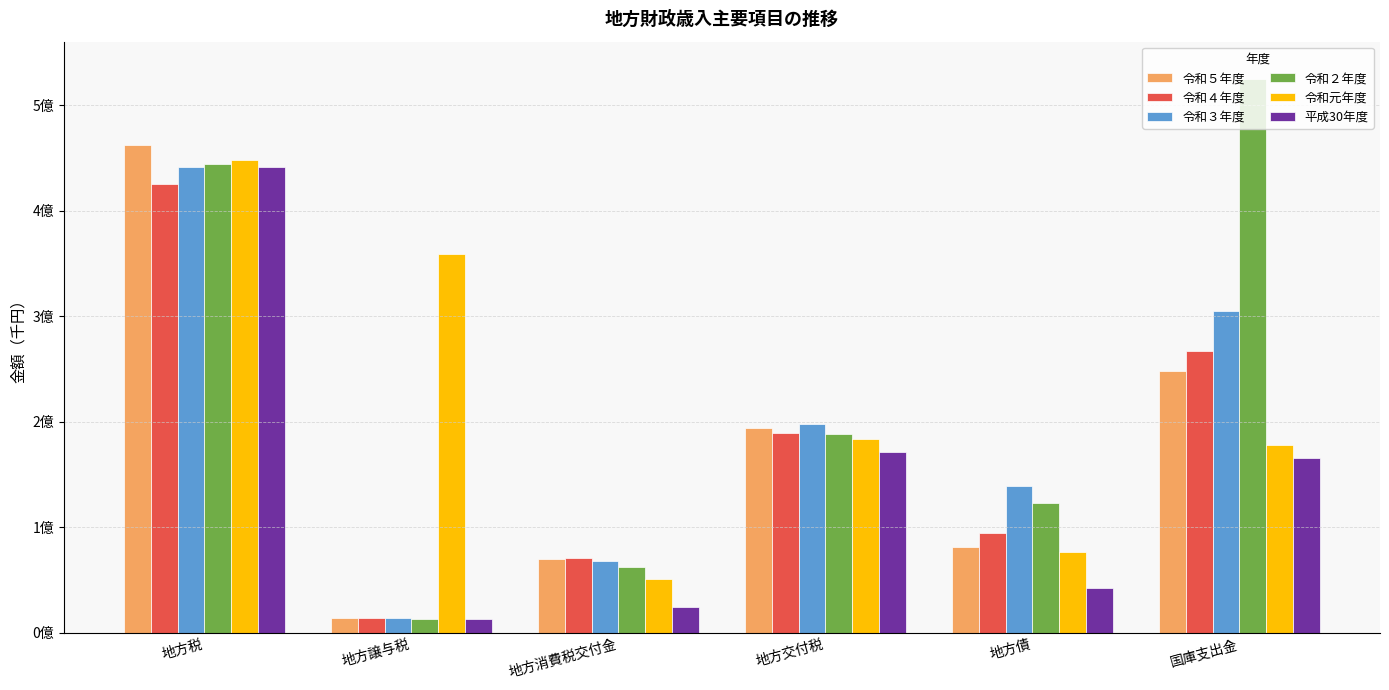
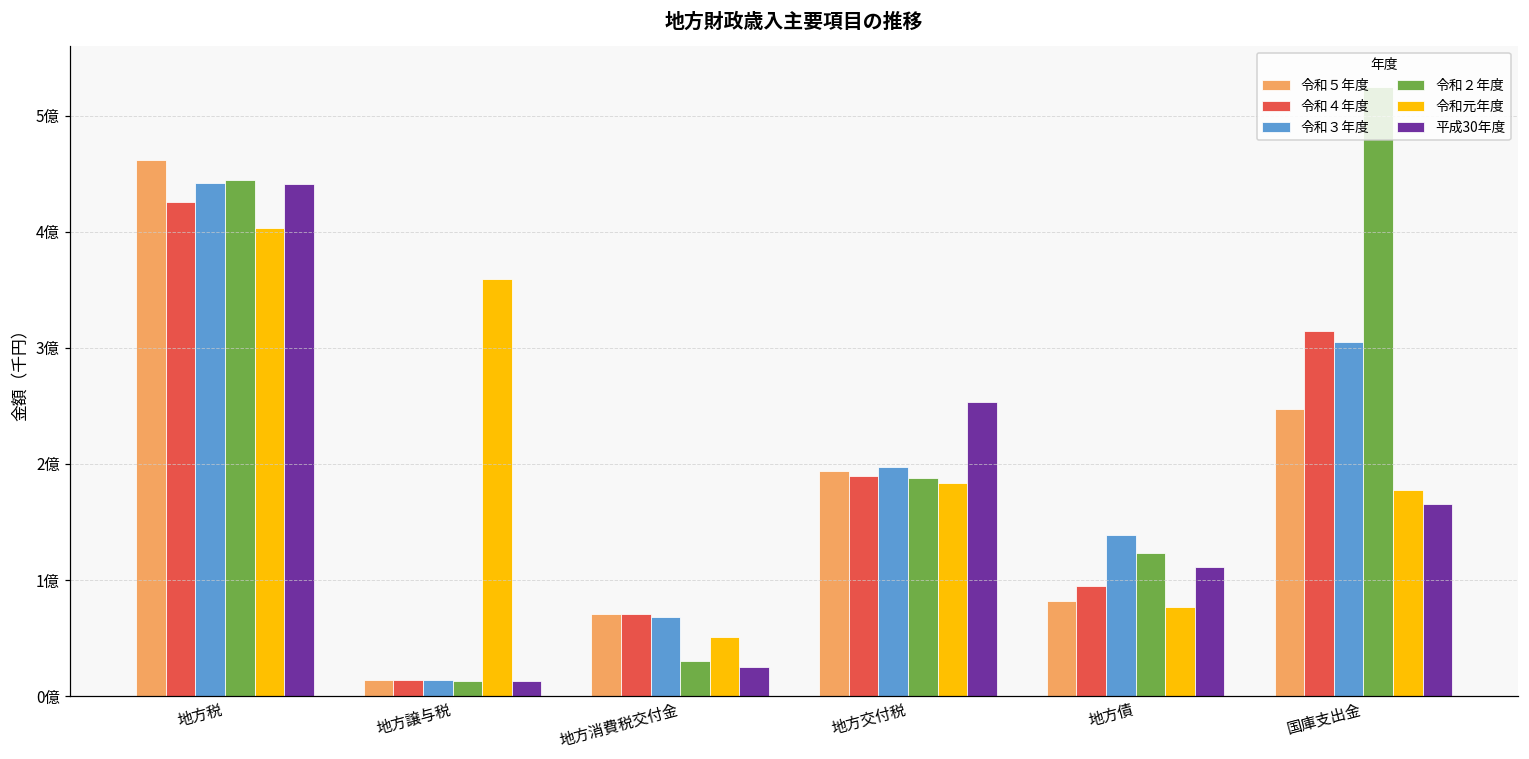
  {
    "令和５年度": {
      "地方税": "4.62億",
      "地方譲与税": "0.14億",
      "地方消費税交付金": "0.70億",
      "地方交付税": "1.94億",
      "地方債": "0.82億",
      "国庫支出金": "2.48億"
    },
    "令和４年度": {
      "地方税": "4.25億",
      "地方譲与税": "0.14億",
      "地方消費税交付金": "0.71億",
      "地方交付税": "1.90億",
      "地方債": "0.94億",
-     "国庫支出金": "2.67億"
+     "国庫支出金": "3.15億"
    },
    "令和３年度": {
      "地方税": "4.41億",
      "地方譲与税": "0.14億",
      "地方消費税交付金": "0.68億",
      "地方交付税": "1.98億",
      "地方債": "1.39億",
      "国庫支出金": "3.05億"
    },
    "令和２年度": {
      "地方税": "4.44億",
      "地方譲与税": "0.13億",
-     "地方消費税交付金": "0.63億",
+     "地方消費税交付金": "0.30億",
      "地方交付税": "1.88億",
      "地方債": "1.23億"
    },
    "令和元年度": {
-     "地方税": "4.48億",
+     "地方税": "4.03億",
      "地方譲与税": "3.59億",
      "地方消費税交付金": "0.51億",
      "地方交付税": "1.83億",
      "地方債": "0.77億",
      "国庫支出金": "1.78億"
    },
    "平成30年度": {
      "地方税": "4.41億",
      "地方譲与税": "0.13億",
      "地方消費税交付金": "0.25億",
-     "地方交付税": "1.71億",
-     "地方債": "0.42億",
+     "地方交付税": "2.53億",
+     "地方債": "1.11億",
      "国庫支出金": "1.66億"
    }
  }
